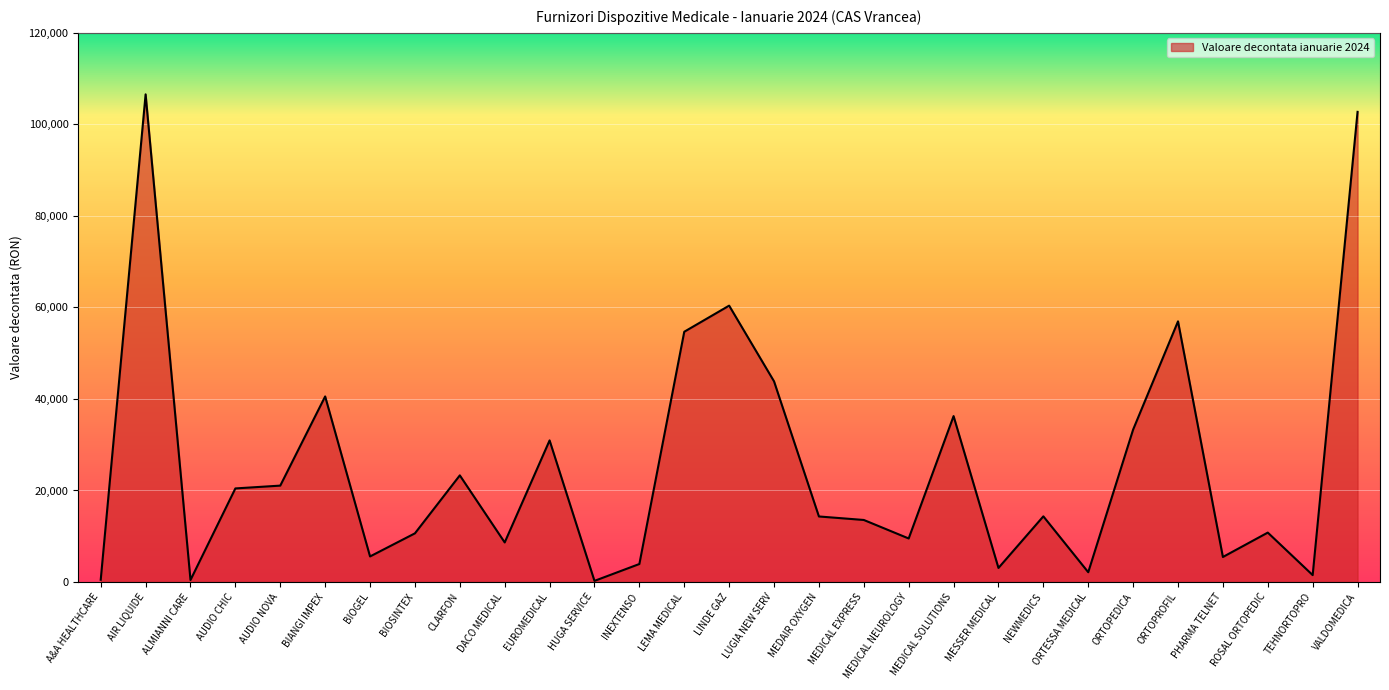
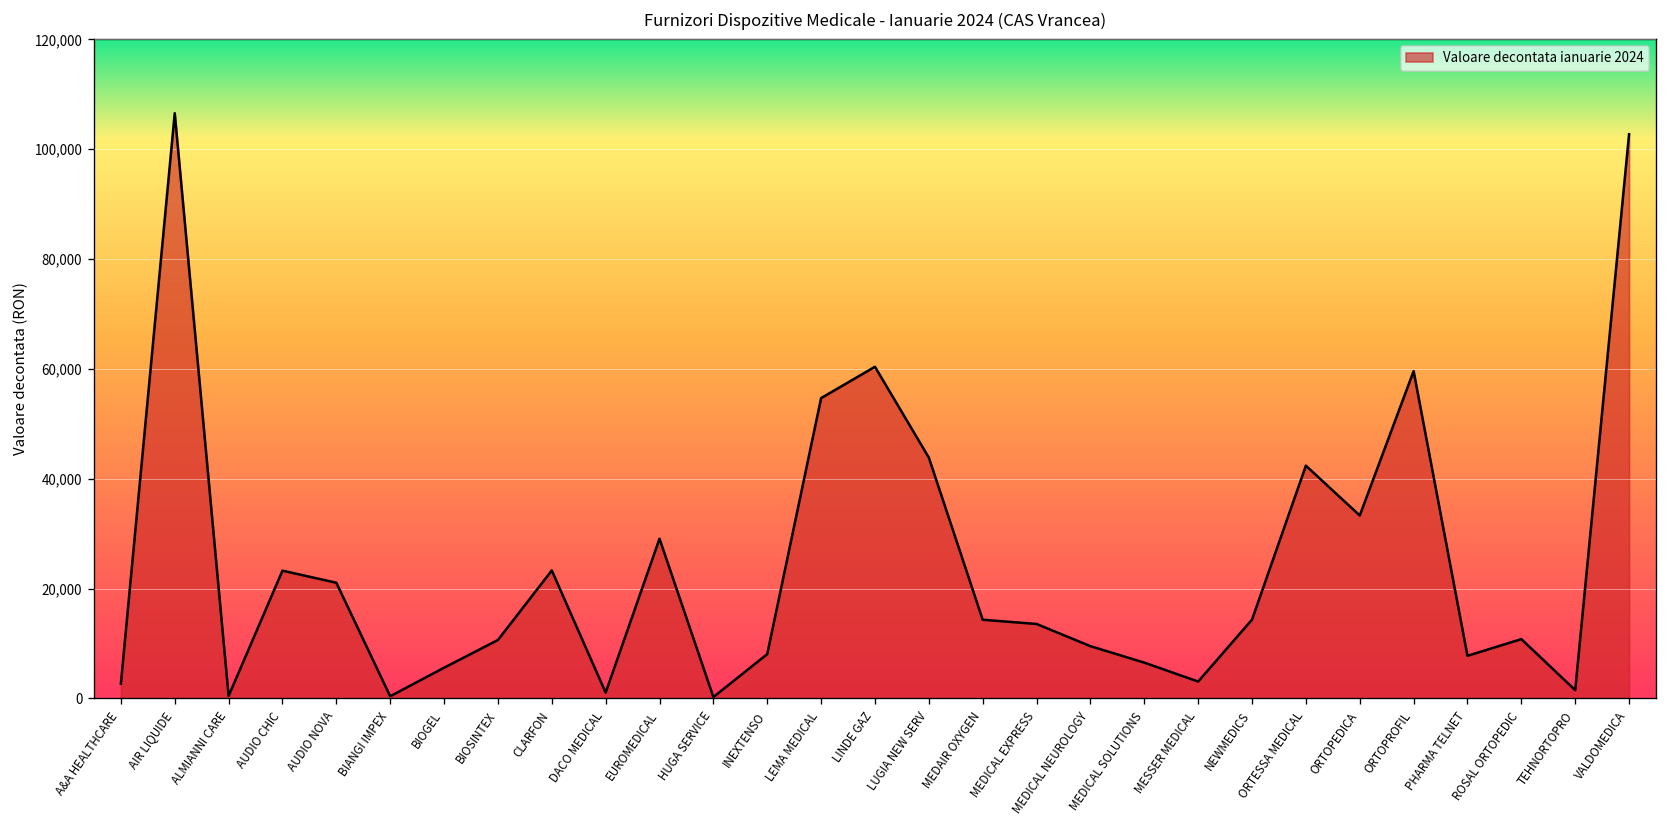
  {
-   "A&A HEALTHCARE": "0",
+   "A&A HEALTHCARE": "3,000",
    "AIR LIQUIDE": "107,000",
    "ALMIANNI CARE": "0",
-   "AUDIO CHIC": "20,000",
+   "AUDIO CHIC": "23,000",
    "AUDIO NOVA": "21,000",
-   "BIANGI IMPEX": "41,000",
+   "BIANGI IMPEX": "0",
    "BIOGEL": "6,000",
    "BIOSINTEX": "11,000",
    "CLARFON": "23,000",
-   "DACO MEDICAL": "9,000",
-   "EUROMEDICAL": "31,000",
+   "DACO MEDICAL": "1,000",
+   "EUROMEDICAL": "29,000",
    "HUGA SERVICE": "0",
-   "INEXTENSO": "4,000",
+   "INEXTENSO": "8,000",
    "LEMA MEDICAL": "55,000",
    "LINDE GAZ": "60,000",
    "LUGIA NEW SERV": "44,000",
    "MEDAIR OXYGEN": "14,000",
    "MEDICAL EXPRESS": "14,000",
    "MEDICAL NEUROLOGY": "10,000",
-   "MEDICAL SOLUTIONS": "36,000",
+   "MEDICAL SOLUTIONS": "7,000",
    "MESSER MEDICAL": "3,000",
    "NEWMEDICS": "14,000",
-   "ORTESSA MEDICAL": "2,000",
+   "ORTESSA MEDICAL": "42,000",
    "ORTOPEDICA": "33,000",
-   "ORTOPROFIL": "57,000",
-   "PHARMA TELNET": "5,000",
+   "ORTOPROFIL": "60,000",
+   "PHARMA TELNET": "8,000",
    "ROSAL ORTOPEDIC": "11,000",
    "TEHNORTOPRO": "2,000",
    "VALDOMEDICA": "103,000"
  }
